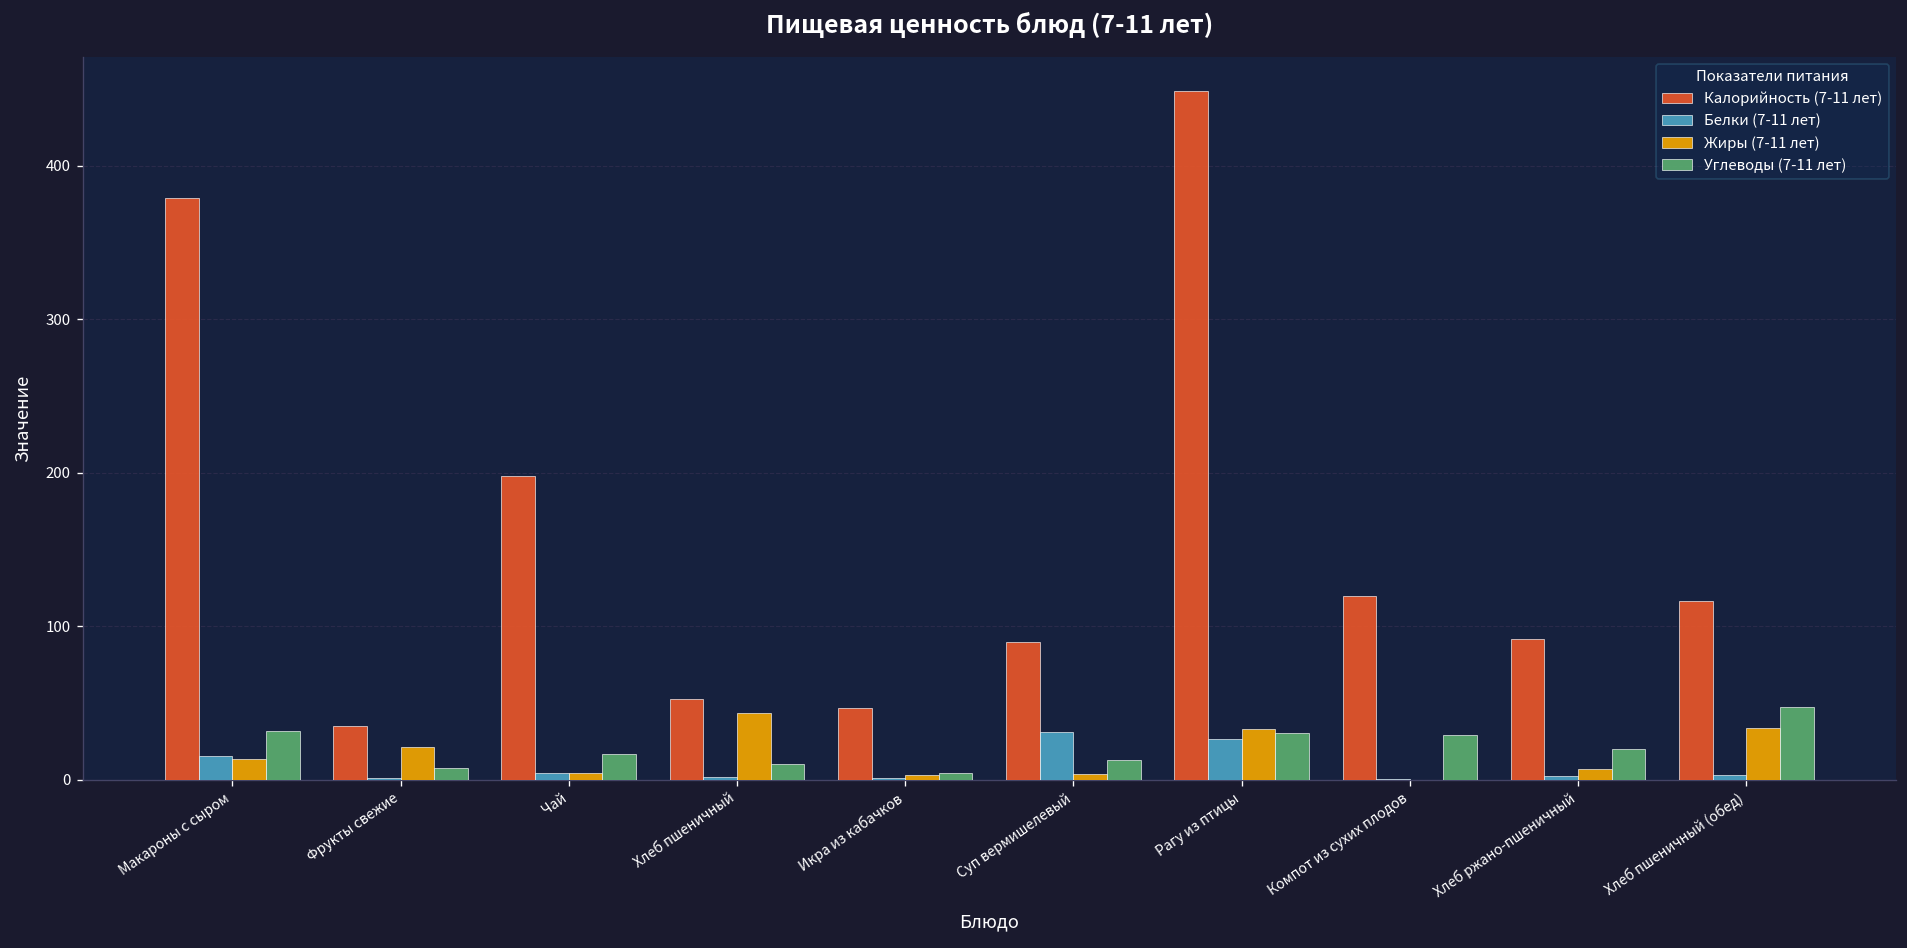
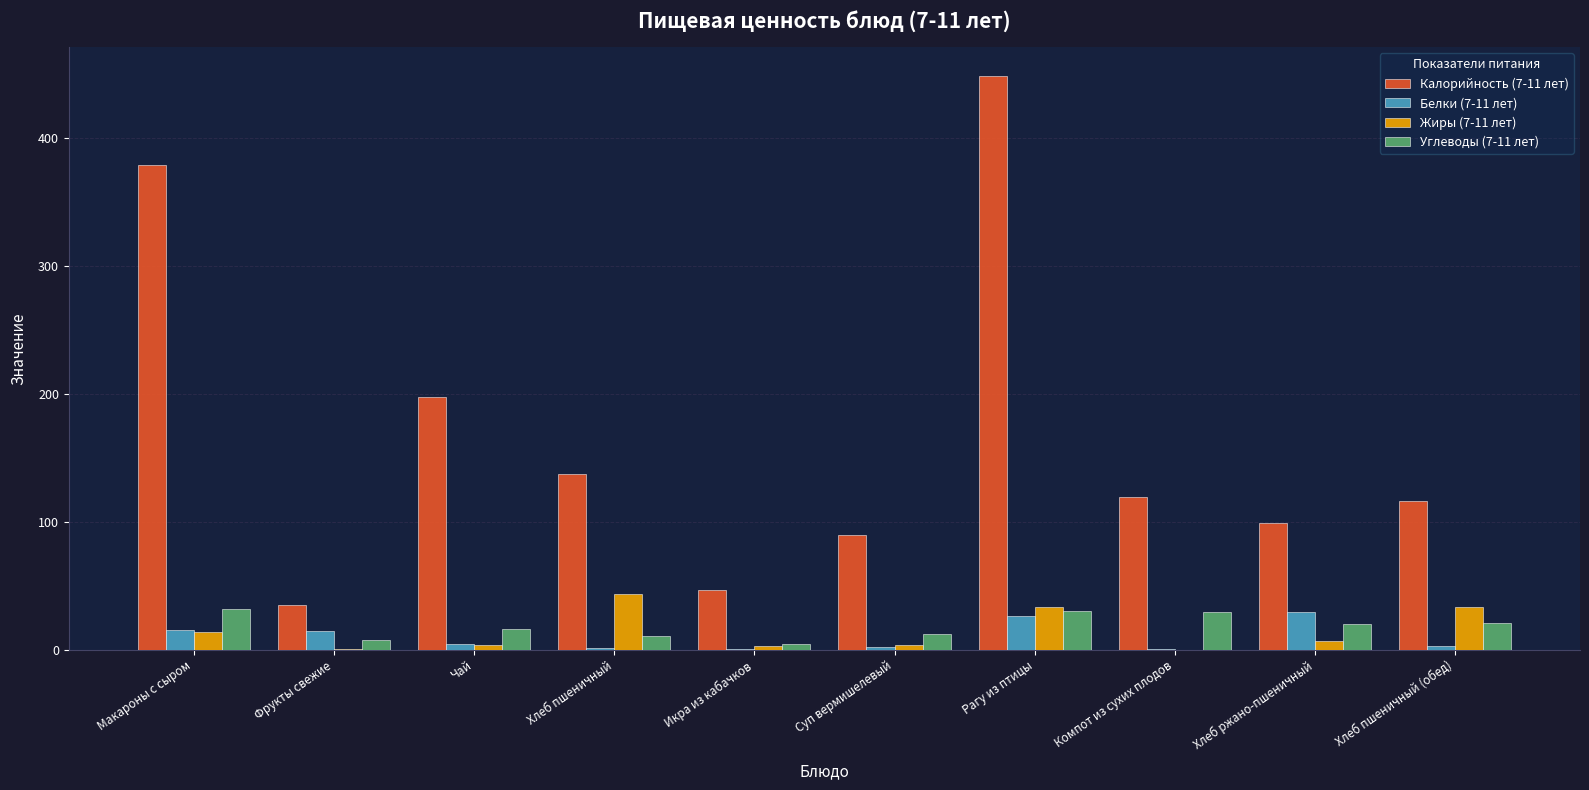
  {
    "Калорийность (7-11 лет)": {
      "Макароны с сыром": 379,
      "Фрукты свежие": 35,
      "Чай": 198,
-     "Хлеб пшеничный": 52,
+     "Хлеб пшеничный": 137,
      "Икра из кабачков": 47,
      "Суп вермишелевый": 90,
      "Рагу из птицы": 449,
      "Компот из сухих плодов": 119,
-     "Хлеб ржано-пшеничный": 92,
+     "Хлеб ржано-пшеничный": 99,
      "Хлеб пшеничный (обед)": 117
    },
    "Белки (7-11 лет)": {
      "Макароны с сыром": 15,
-     "Фрукты свежие": 1,
+     "Фрукты свежие": 14,
      "Чай": 4,
-     "Суп вермишелевый": 31,
+     "Суп вермишелевый": 2,
      "Рагу из птицы": 27,
-     "Хлеб ржано-пшеничный": 2,
+     "Хлеб ржано-пшеничный": 29,
      "Хлеб пшеничный (обед)": 3
    },
    "Жиры (7-11 лет)": {
      "Макароны с сыром": 14,
-     "Фрукты свежие": 21,
+     "Фрукты свежие": 0,
      "Чай": 4,
      "Хлеб пшеничный": 43,
      "Икра из кабачков": 3,
      "Суп вермишелевый": 4,
      "Рагу из птицы": 33,
      "Хлеб ржано-пшеничный": 7,
      "Хлеб пшеничный (обед)": 33
    },
    "Углеводы (7-11 лет)": {
      "Макароны с сыром": 32,
      "Фрукты свежие": 8,
      "Чай": 16,
      "Хлеб пшеничный": 10,
      "Икра из кабачков": 5,
      "Суп вермишелевый": 13,
      "Рагу из птицы": 30,
      "Компот из сухих плодов": 29,
      "Хлеб ржано-пшеничный": 20,
-     "Хлеб пшеничный (обед)": 47
+     "Хлеб пшеничный (обед)": 21
    }
  }
